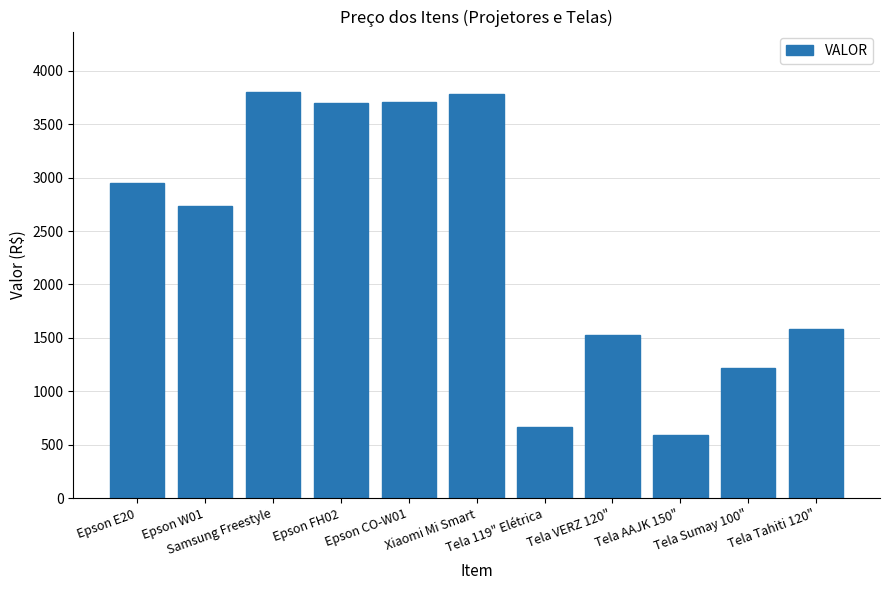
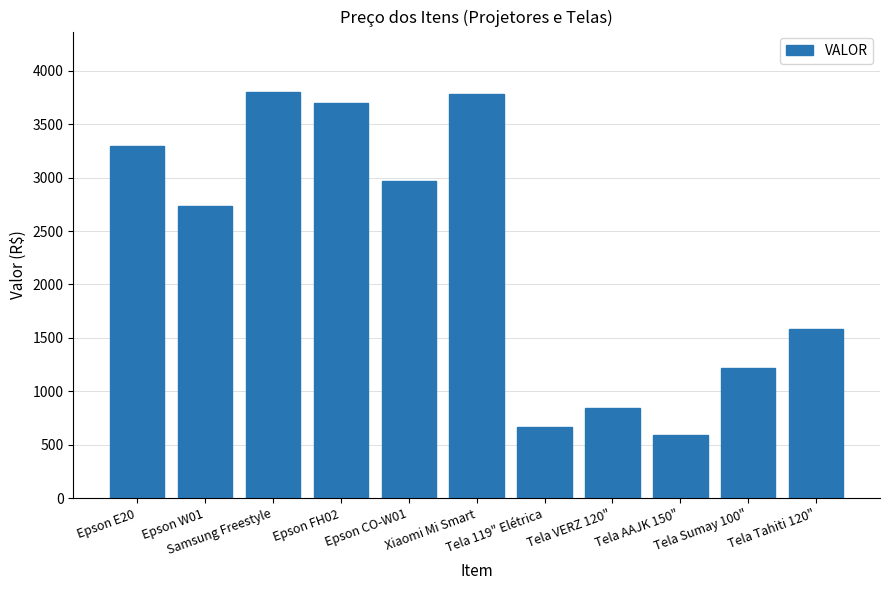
  {
-   "Epson E20": 2950,
+   "Epson E20": 3300,
    "Epson W01": 2740,
    "Samsung Freestyle": 3800,
    "Epson FH02": 3700,
-   "Epson CO-W01": 3710,
+   "Epson CO-W01": 2970,
    "Xiaomi Mi Smart": 3780,
    "Tela 119\" Elétrica": 670,
-   "Tela VERZ 120\"": 1530,
+   "Tela VERZ 120\"": 850,
    "Tela AAJK 150\"": 590,
    "Tela Sumay 100\"": 1220,
    "Tela Tahiti 120\"": 1580
  }
